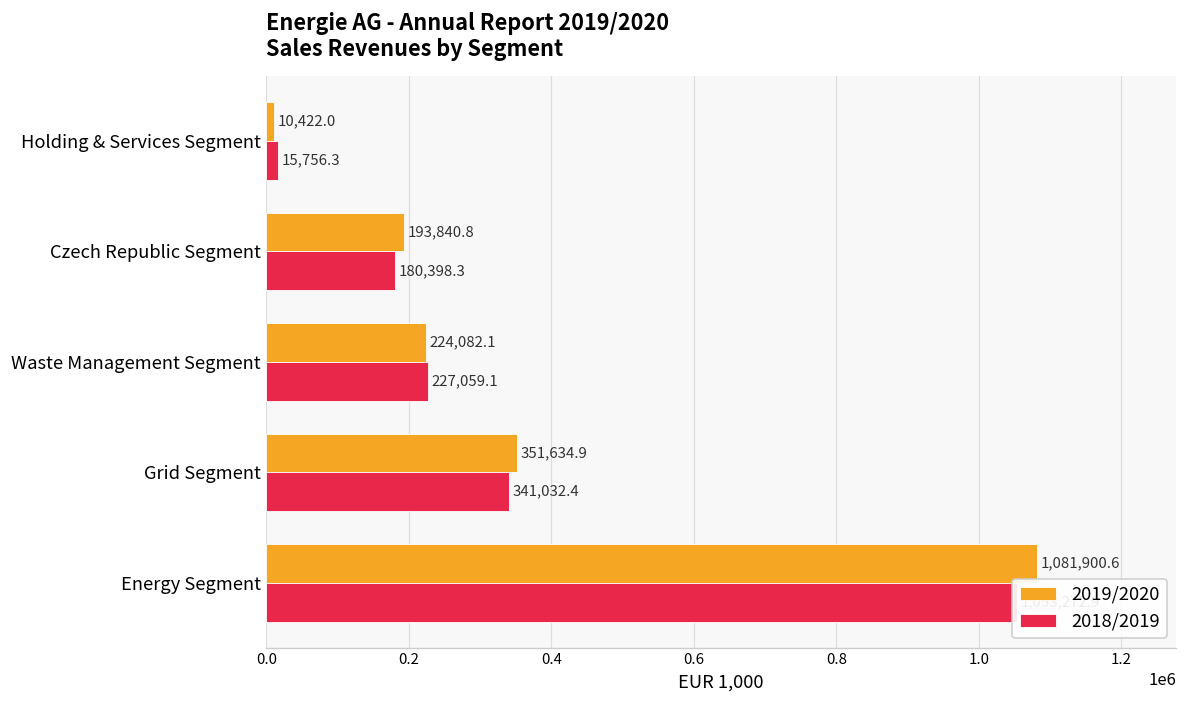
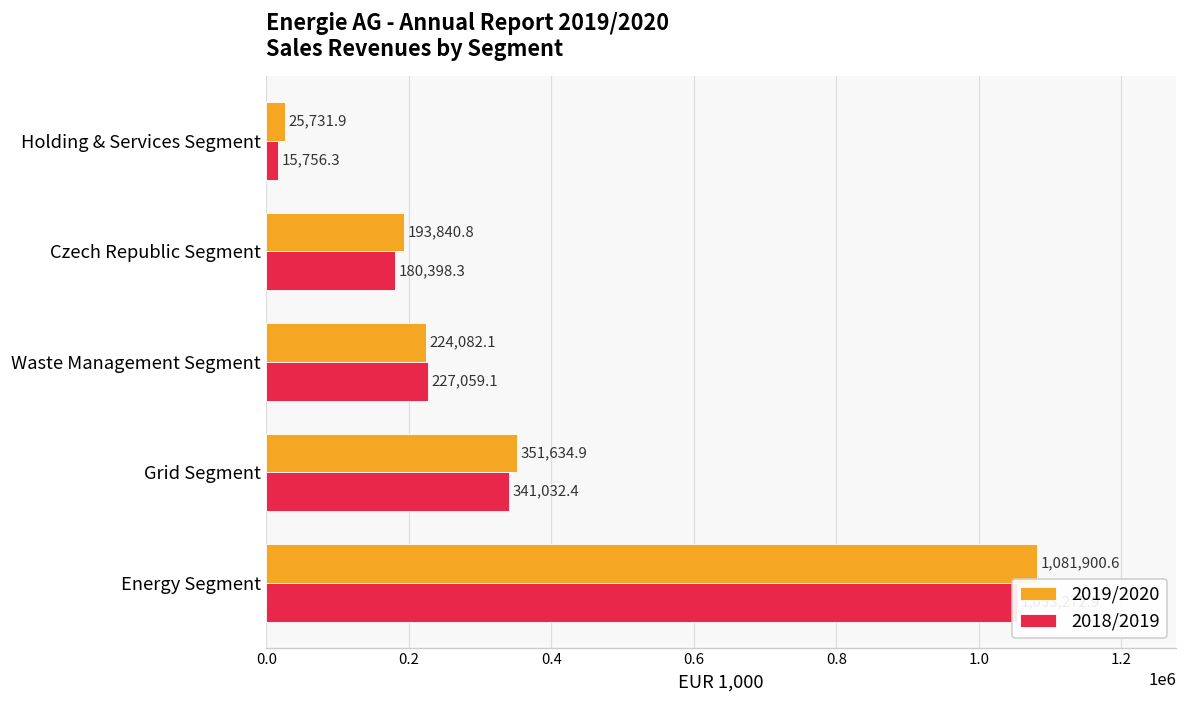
  {
    "2019/2020": {
-     "Holding & Services Segment": "10,422.0",
+     "Holding & Services Segment": "25,731.9",
      "Czech Republic Segment": "193,840.8",
      "Waste Management Segment": "224,082.1",
      "Grid Segment": "351,634.9",
      "Energy Segment": "1,081,900.6"
    },
    "2018/2019": {
      "Holding & Services Segment": "15,756.3",
      "Czech Republic Segment": "180,398.3",
      "Waste Management Segment": "227,059.1",
      "Grid Segment": "341,032.4"
    }
  }
